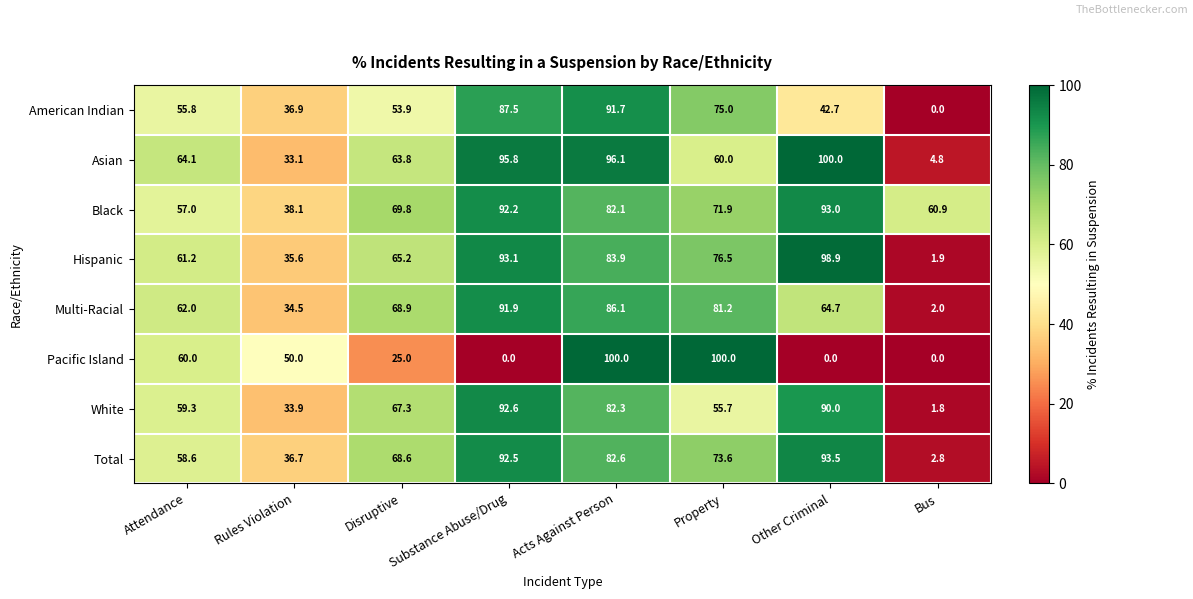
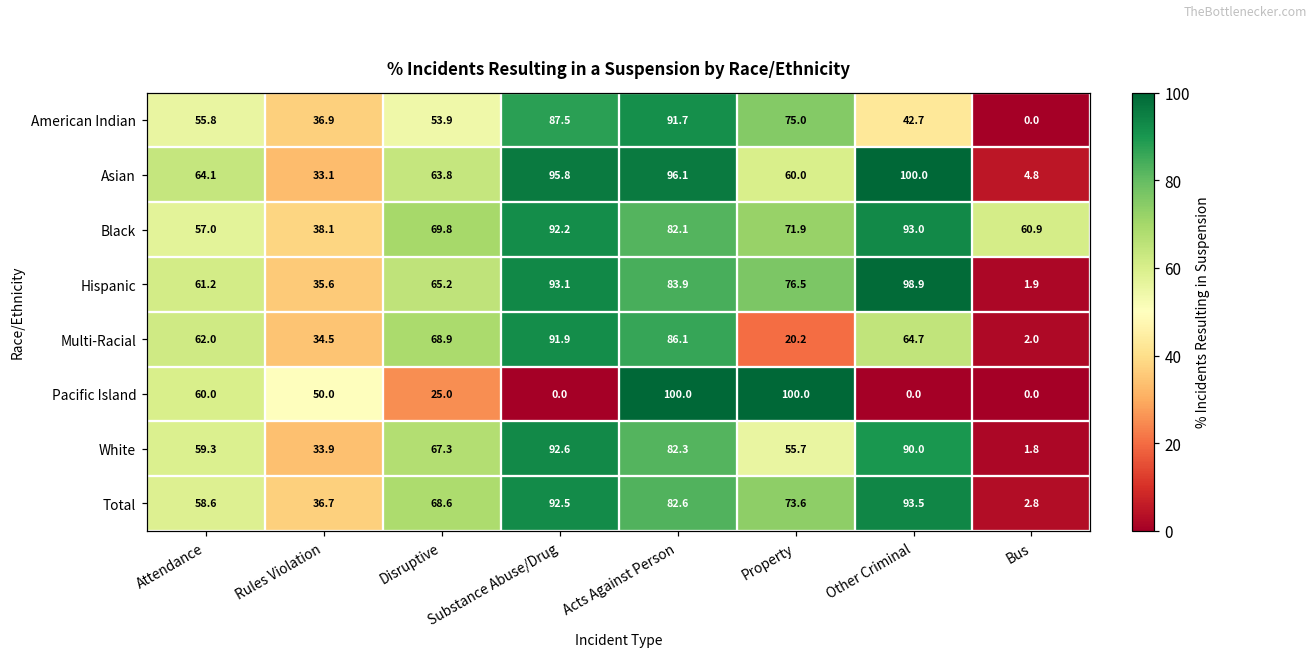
  {
    "American Indian": {
      "Attendance": 55.8,
      "Rules Violation": 36.9,
      "Disruptive": 53.9,
      "Substance Abuse/Drug": 87.5,
      "Acts Against Person": 91.7,
      "Property": 75.0,
      "Other Criminal": 42.7,
      "Bus": 0.0
    },
    "Asian": {
      "Attendance": 64.1,
      "Rules Violation": 33.1,
      "Disruptive": 63.8,
      "Substance Abuse/Drug": 95.8,
      "Acts Against Person": 96.1,
      "Property": 60.0,
      "Other Criminal": 100.0,
      "Bus": 4.8
    },
    "Black": {
      "Attendance": 57.0,
      "Rules Violation": 38.1,
      "Disruptive": 69.8,
      "Substance Abuse/Drug": 92.2,
      "Acts Against Person": 82.1,
      "Property": 71.9,
      "Other Criminal": 93.0,
      "Bus": 60.9
    },
    "Hispanic": {
      "Attendance": 61.2,
      "Rules Violation": 35.6,
      "Disruptive": 65.2,
      "Substance Abuse/Drug": 93.1,
      "Acts Against Person": 83.9,
      "Property": 76.5,
      "Other Criminal": 98.9,
      "Bus": 1.9
    },
    "Multi-Racial": {
      "Attendance": 62.0,
      "Rules Violation": 34.5,
      "Disruptive": 68.9,
      "Substance Abuse/Drug": 91.9,
      "Acts Against Person": 86.1,
-     "Property": 81.2,
+     "Property": 20.2,
      "Other Criminal": 64.7,
      "Bus": 2.0
    },
    "Pacific Island": {
      "Attendance": 60.0,
      "Rules Violation": 50.0,
      "Disruptive": 25.0,
      "Substance Abuse/Drug": 0.0,
      "Acts Against Person": 100.0,
      "Property": 100.0,
      "Other Criminal": 0.0,
      "Bus": 0.0
    },
    "White": {
      "Attendance": 59.3,
      "Rules Violation": 33.9,
      "Disruptive": 67.3,
      "Substance Abuse/Drug": 92.6,
      "Acts Against Person": 82.3,
      "Property": 55.7,
      "Other Criminal": 90.0,
      "Bus": 1.8
    },
    "Total": {
      "Attendance": 58.6,
      "Rules Violation": 36.7,
      "Disruptive": 68.6,
      "Substance Abuse/Drug": 92.5,
      "Acts Against Person": 82.6,
      "Property": 73.6,
      "Other Criminal": 93.5,
      "Bus": 2.8
    }
  }
